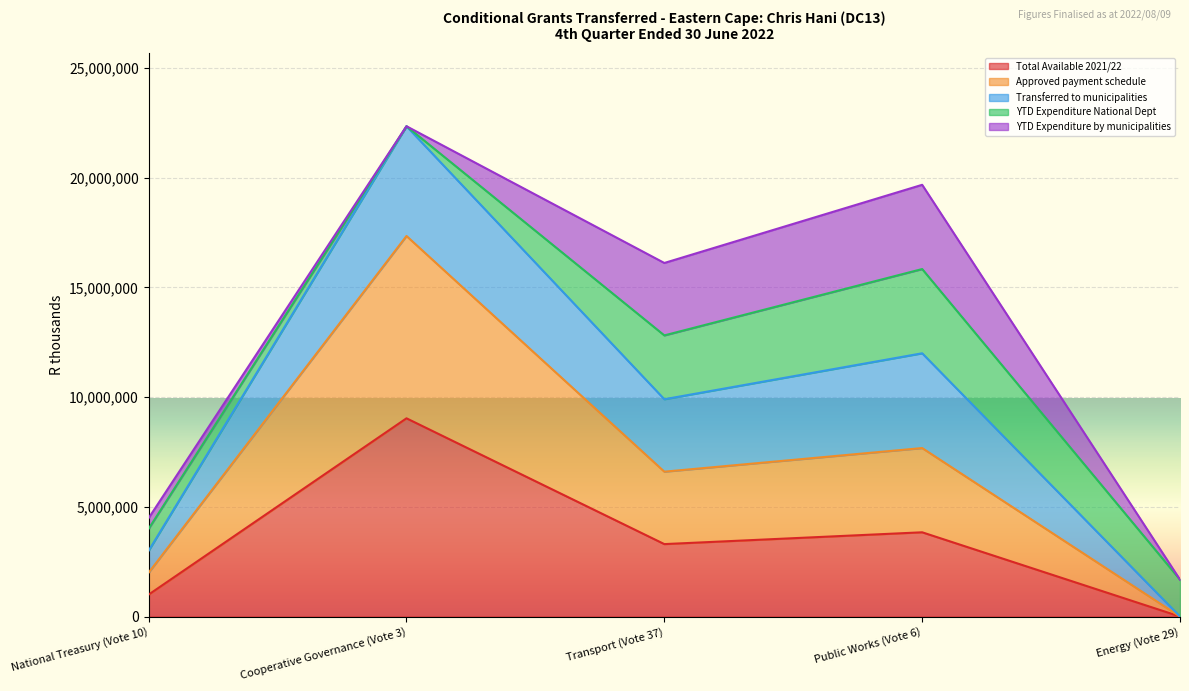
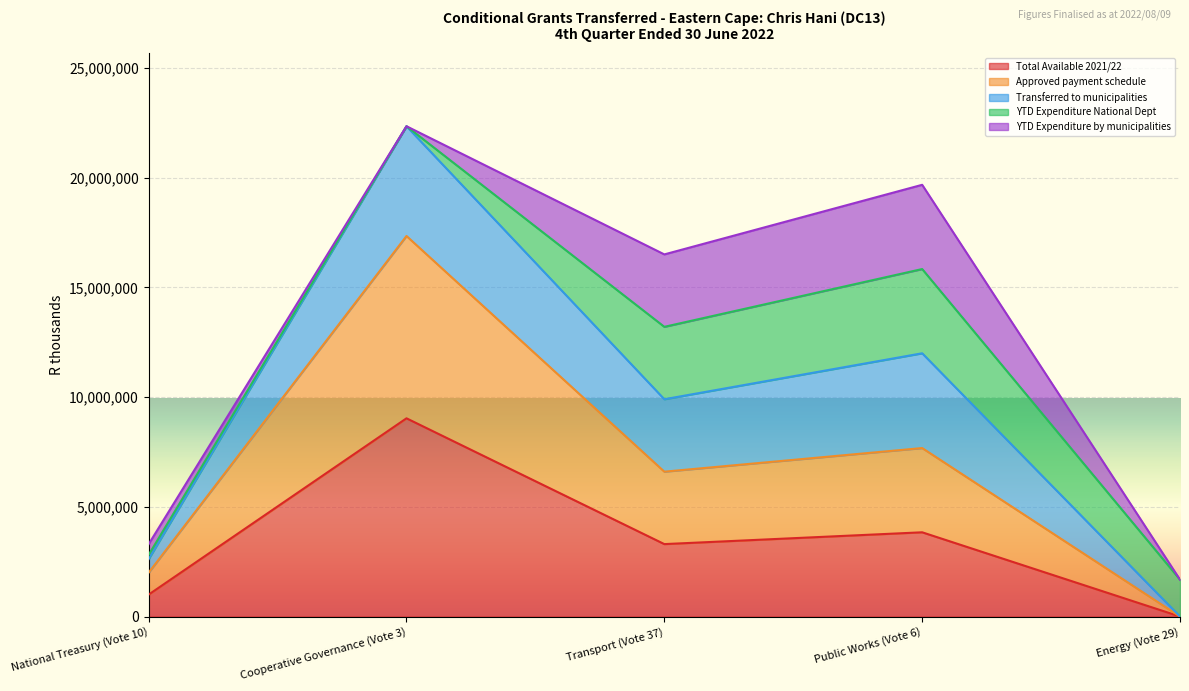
  {
    "Total Available 2021/22": {
      "National Treasury (Vote 10)": "1,000,000",
      "Cooperative Governance (Vote 3)": "9,000,000",
      "Transport (Vote 37)": "3,300,000",
      "Public Works (Vote 6)": "3,800,000"
    },
    "Approved payment schedule": {
      "National Treasury (Vote 10)": "1,000,000",
      "Cooperative Governance (Vote 3)": "8,300,000",
      "Transport (Vote 37)": "3,300,000",
      "Public Works (Vote 6)": "3,800,000"
    },
    "Transferred to municipalities": {
-     "National Treasury (Vote 10)": "1,000,000",
+     "National Treasury (Vote 10)": "600,000",
      "Transport (Vote 37)": "3,300,000",
      "Public Works (Vote 6)": "4,300,000"
    },
    "YTD Expenditure National Dept": {
-     "National Treasury (Vote 10)": "1,000,000",
-     "Transport (Vote 37)": "2,900,000",
+     "National Treasury (Vote 10)": "200,000",
+     "Transport (Vote 37)": "3,300,000",
      "Public Works (Vote 6)": "3,800,000"
    },
    "YTD Expenditure by municipalities": {
      "National Treasury (Vote 10)": "500,000",
      "Transport (Vote 37)": "3,300,000",
      "Public Works (Vote 6)": "3,800,000"
    }
  }
